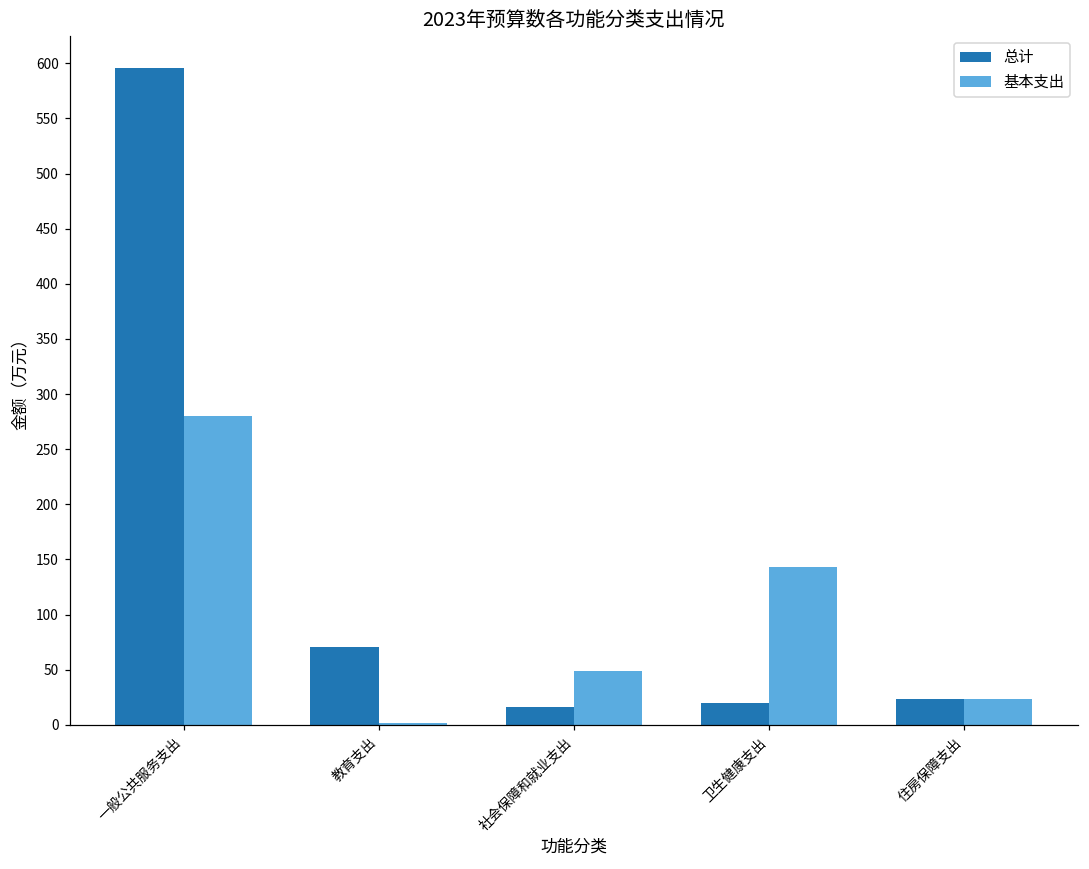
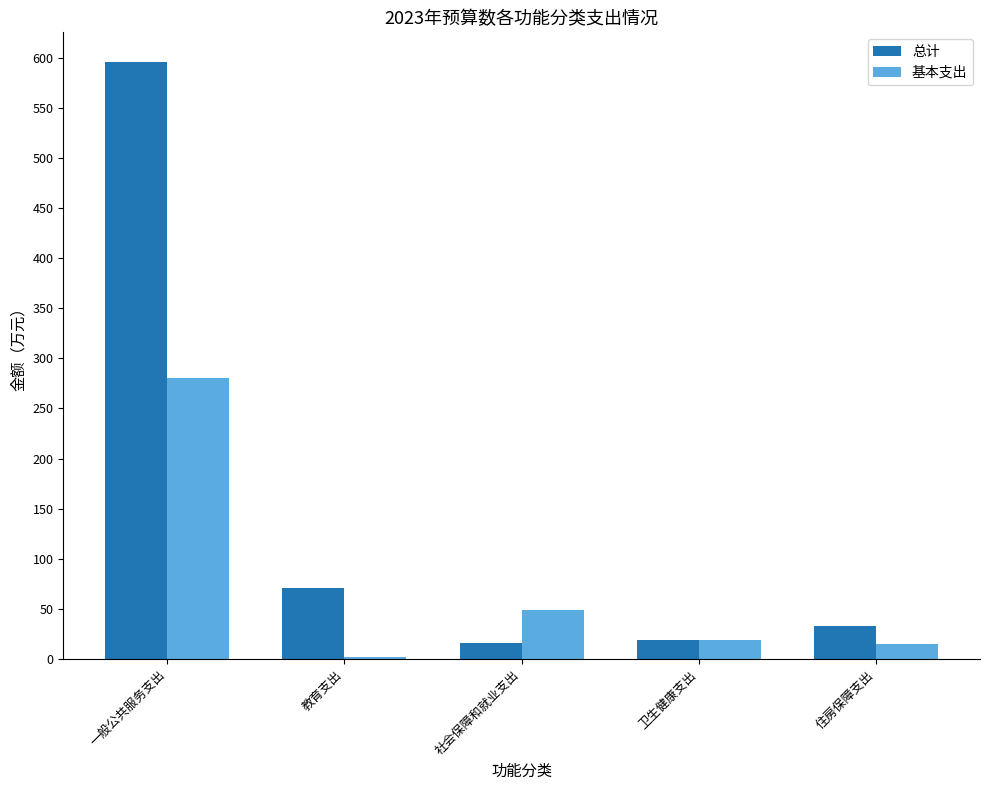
  {
    "总计": {
      "一般公共服务支出": 595,
      "教育支出": 71,
      "社会保障和就业支出": 16,
      "卫生健康支出": 19,
-     "住房保障支出": 23
+     "住房保障支出": 33
    },
    "基本支出": {
      "一般公共服务支出": 280,
      "社会保障和就业支出": 49,
-     "卫生健康支出": 143,
-     "住房保障支出": 23
+     "卫生健康支出": 19,
+     "住房保障支出": 15
    }
  }
